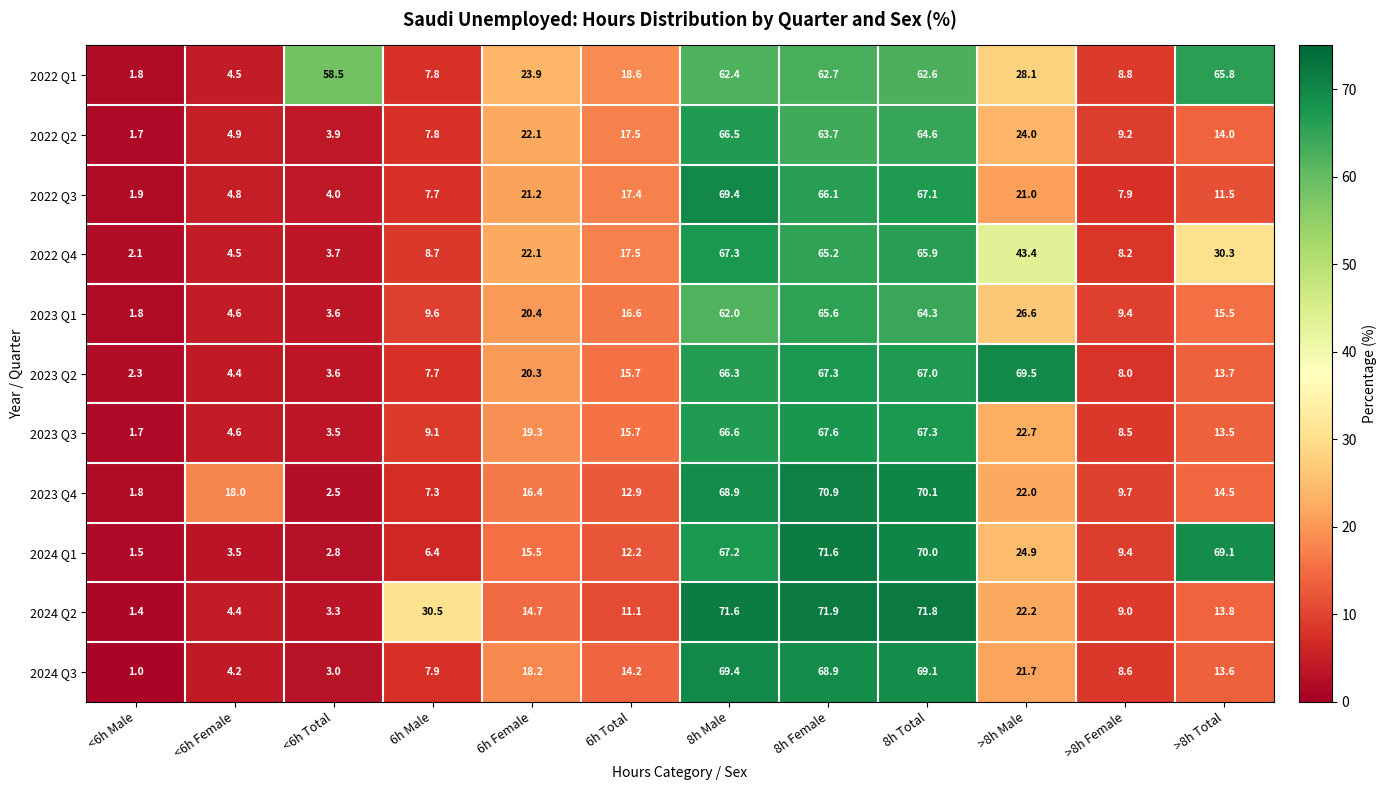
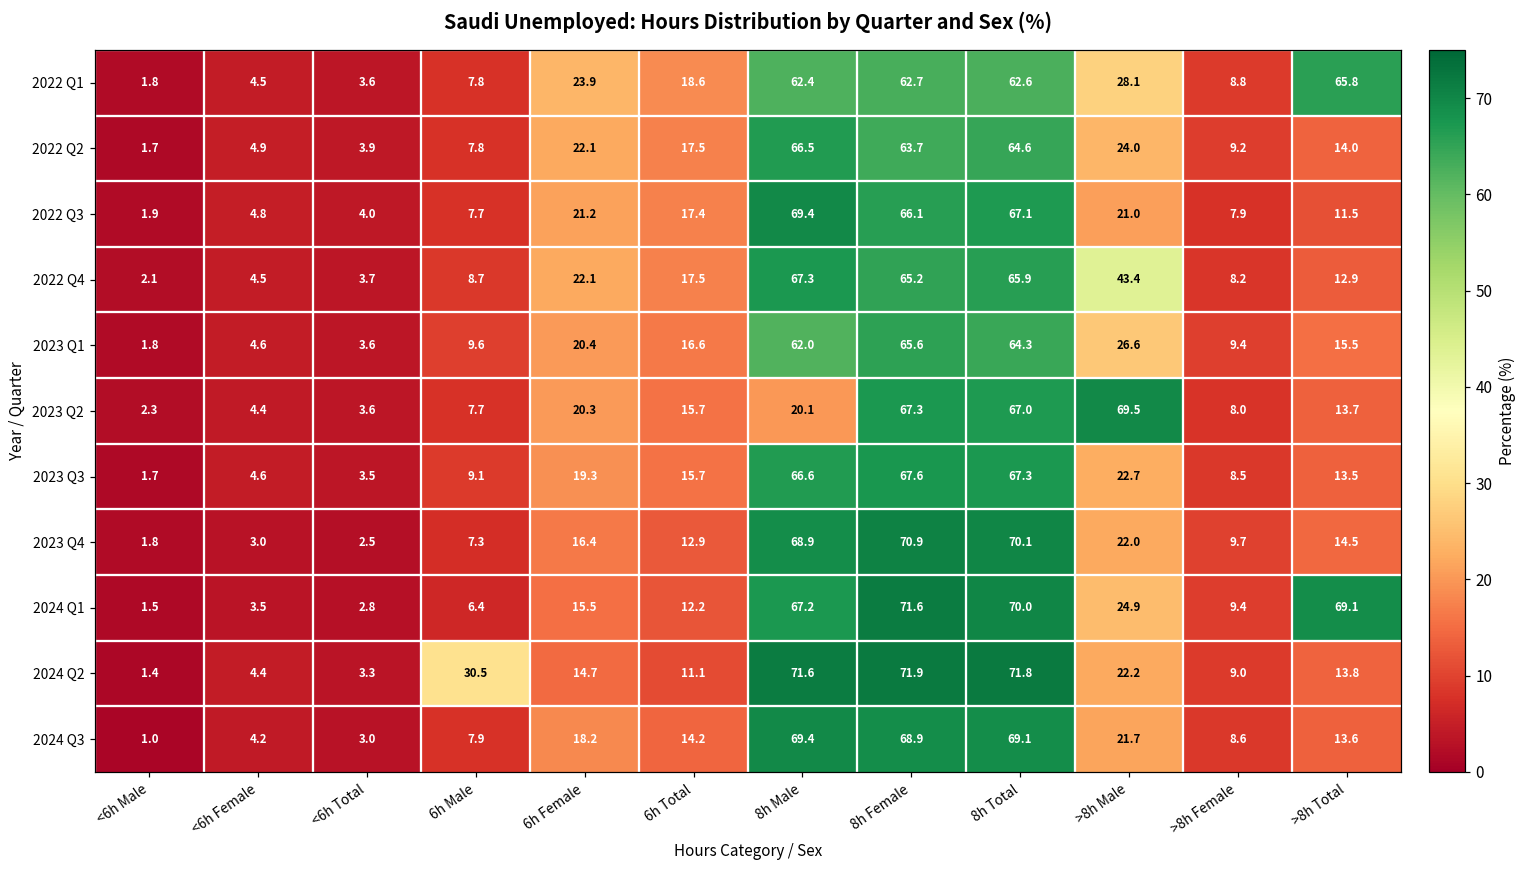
  {
    "2022 Q1": {
      "<6h Male": 1.8,
      "<6h Female": 4.5,
-     "<6h Total": 58.5,
+     "<6h Total": 3.6,
      "6h Male": 7.8,
      "6h Female": 23.9,
      "6h Total": 18.6,
      "8h Male": 62.4,
      "8h Female": 62.7,
      "8h Total": 62.6,
      ">8h Male": 28.1,
      ">8h Female": 8.8,
      ">8h Total": 65.8
    },
    "2022 Q2": {
      "<6h Male": 1.7,
      "<6h Female": 4.9,
      "<6h Total": 3.9,
      "6h Male": 7.8,
      "6h Female": 22.1,
      "6h Total": 17.5,
      "8h Male": 66.5,
      "8h Female": 63.7,
      "8h Total": 64.6,
      ">8h Male": 24.0,
      ">8h Female": 9.2,
      ">8h Total": 14.0
    },
    "2022 Q3": {
      "<6h Male": 1.9,
      "<6h Female": 4.8,
      "<6h Total": 4.0,
      "6h Male": 7.7,
      "6h Female": 21.2,
      "6h Total": 17.4,
      "8h Male": 69.4,
      "8h Female": 66.1,
      "8h Total": 67.1,
      ">8h Male": 21.0,
      ">8h Female": 7.9,
      ">8h Total": 11.5
    },
    "2022 Q4": {
      "<6h Male": 2.1,
      "<6h Female": 4.5,
      "<6h Total": 3.7,
      "6h Male": 8.7,
      "6h Female": 22.1,
      "6h Total": 17.5,
      "8h Male": 67.3,
      "8h Female": 65.2,
      "8h Total": 65.9,
      ">8h Male": 43.4,
      ">8h Female": 8.2,
-     ">8h Total": 30.3
+     ">8h Total": 12.9
    },
    "2023 Q1": {
      "<6h Male": 1.8,
      "<6h Female": 4.6,
      "<6h Total": 3.6,
      "6h Male": 9.6,
      "6h Female": 20.4,
      "6h Total": 16.6,
      "8h Male": 62.0,
      "8h Female": 65.6,
      "8h Total": 64.3,
      ">8h Male": 26.6,
      ">8h Female": 9.4,
      ">8h Total": 15.5
    },
    "2023 Q2": {
      "<6h Male": 2.3,
      "<6h Female": 4.4,
      "<6h Total": 3.6,
      "6h Male": 7.7,
      "6h Female": 20.3,
      "6h Total": 15.7,
-     "8h Male": 66.3,
+     "8h Male": 20.1,
      "8h Female": 67.3,
      "8h Total": 67.0,
      ">8h Male": 69.5,
      ">8h Female": 8.0,
      ">8h Total": 13.7
    },
    "2023 Q3": {
      "<6h Male": 1.7,
      "<6h Female": 4.6,
      "<6h Total": 3.5,
      "6h Male": 9.1,
      "6h Female": 19.3,
      "6h Total": 15.7,
      "8h Male": 66.6,
      "8h Female": 67.6,
      "8h Total": 67.3,
      ">8h Male": 22.7,
      ">8h Female": 8.5,
      ">8h Total": 13.5
    },
    "2023 Q4": {
      "<6h Male": 1.8,
-     "<6h Female": 18.0,
+     "<6h Female": 3.0,
      "<6h Total": 2.5,
      "6h Male": 7.3,
      "6h Female": 16.4,
      "6h Total": 12.9,
      "8h Male": 68.9,
      "8h Female": 70.9,
      "8h Total": 70.1,
      ">8h Male": 22.0,
      ">8h Female": 9.7,
      ">8h Total": 14.5
    },
    "2024 Q1": {
      "<6h Male": 1.5,
      "<6h Female": 3.5,
      "<6h Total": 2.8,
      "6h Male": 6.4,
      "6h Female": 15.5,
      "6h Total": 12.2,
      "8h Male": 67.2,
      "8h Female": 71.6,
      "8h Total": 70.0,
      ">8h Male": 24.9,
      ">8h Female": 9.4,
      ">8h Total": 69.1
    },
    "2024 Q2": {
      "<6h Male": 1.4,
      "<6h Female": 4.4,
      "<6h Total": 3.3,
      "6h Male": 30.5,
      "6h Female": 14.7,
      "6h Total": 11.1,
      "8h Male": 71.6,
      "8h Female": 71.9,
      "8h Total": 71.8,
      ">8h Male": 22.2,
      ">8h Female": 9.0,
      ">8h Total": 13.8
    },
    "2024 Q3": {
      "<6h Male": 1.0,
      "<6h Female": 4.2,
      "<6h Total": 3.0,
      "6h Male": 7.9,
      "6h Female": 18.2,
      "6h Total": 14.2,
      "8h Male": 69.4,
      "8h Female": 68.9,
      "8h Total": 69.1,
      ">8h Male": 21.7,
      ">8h Female": 8.6,
      ">8h Total": 13.6
    }
  }
